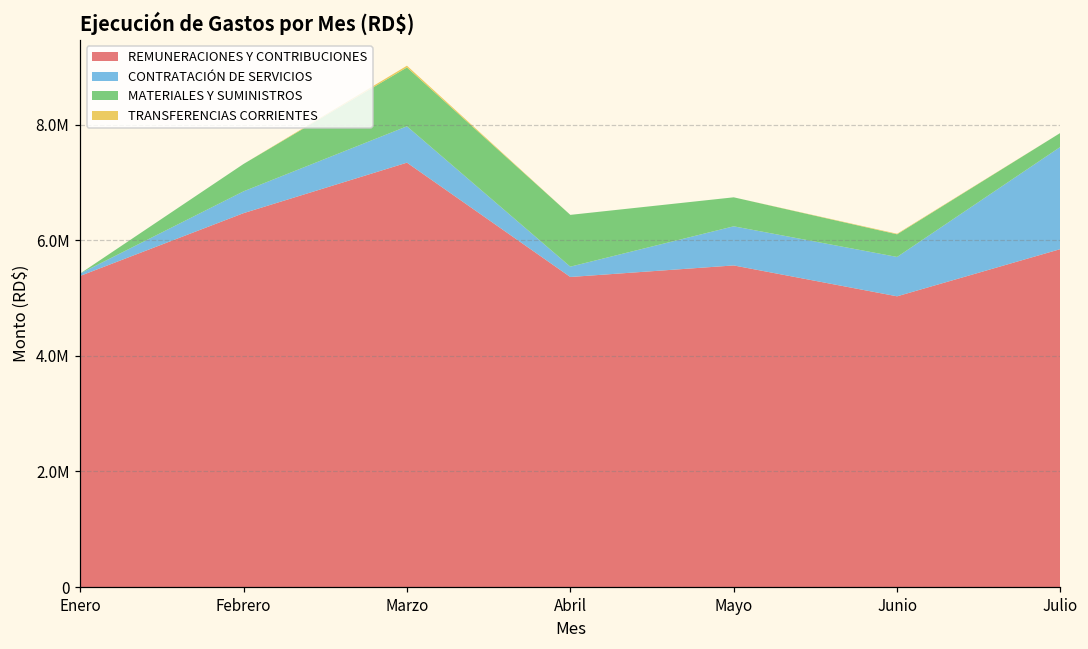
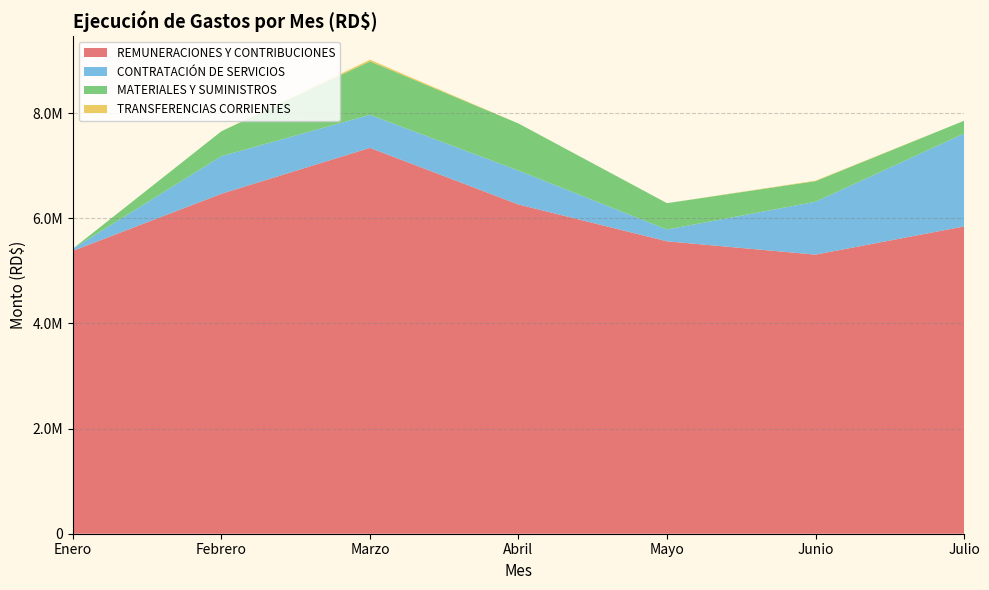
  {
    "REMUNERACIONES Y CONTRIBUCIONES": {
      "Febrero": 6500000,
      "Marzo": 7300000,
-     "Abril": 5400000,
+     "Abril": 6300000,
      "Mayo": 5600000,
-     "Junio": 5000000,
+     "Junio": 5300000,
      "Julio": 5800000
    },
    "CONTRATACIÓN DE SERVICIOS": {
-     "Febrero": 400000,
+     "Febrero": 700000,
      "Marzo": 600000,
-     "Abril": 200000,
-     "Mayo": 700000,
-     "Junio": 700000,
+     "Abril": 600000,
+     "Mayo": 200000,
+     "Junio": 1000000,
      "Julio": 1800000
    }
  }
